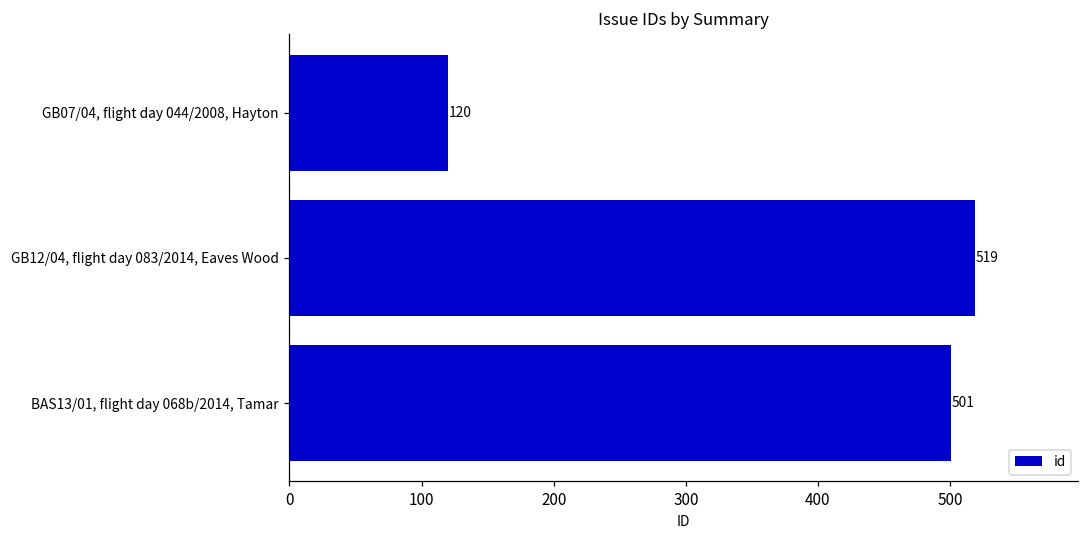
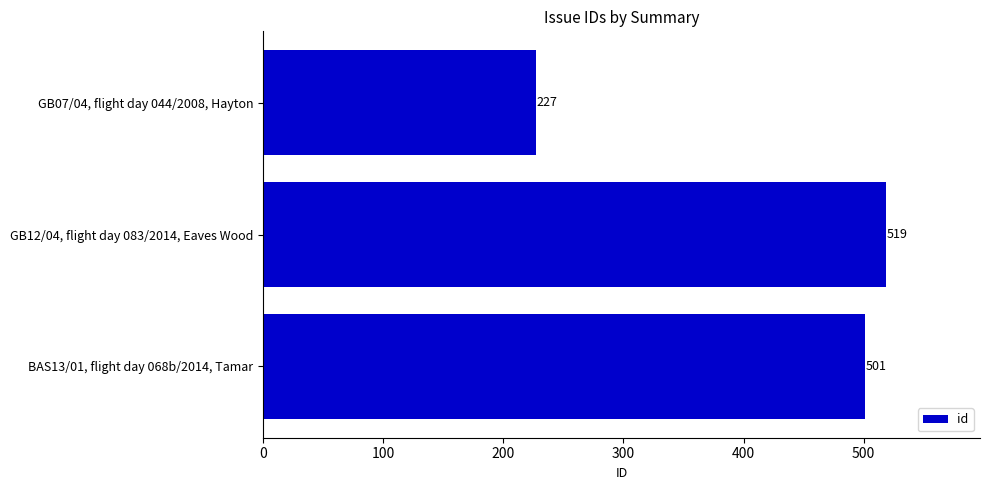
  {
-   "GB07/04, flight day 044/2008, Hayton": 120,
+   "GB07/04, flight day 044/2008, Hayton": 227,
    "GB12/04, flight day 083/2014, Eaves Wood": 519,
    "BAS13/01, flight day 068b/2014, Tamar": 501
  }
